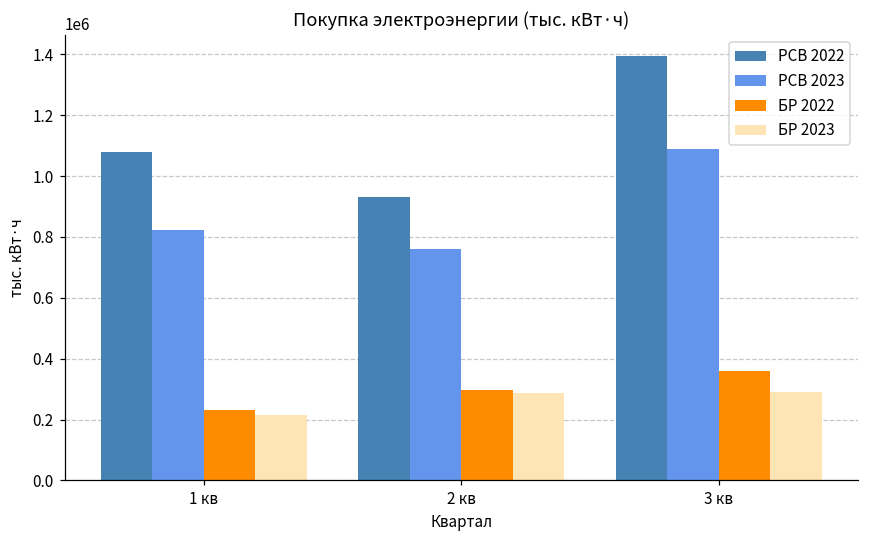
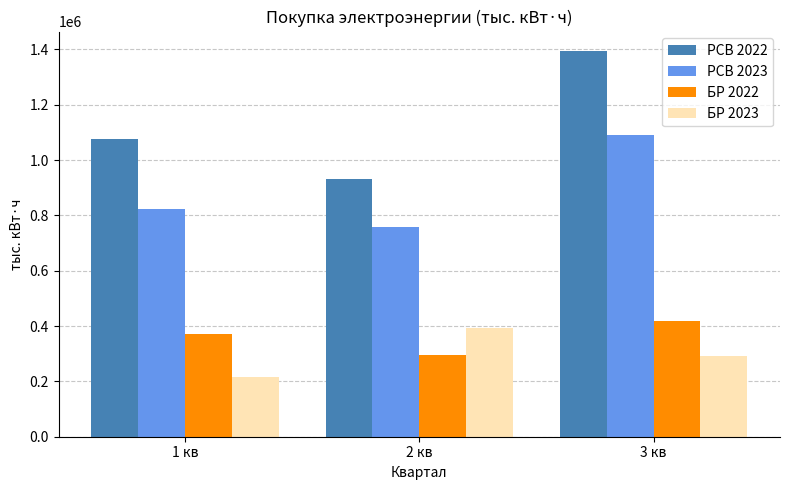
  {
    "РСВ 2022": {
      "1 кв": 1080000,
      "2 кв": 930000,
      "3 кв": 1400000
    },
    "РСВ 2023": {
      "1 кв": 820000,
      "2 кв": 760000,
      "3 кв": 1090000
    },
    "БР 2022": {
-     "1 кв": 230000,
+     "1 кв": 370000,
      "2 кв": 300000,
-     "3 кв": 360000
+     "3 кв": 420000
    },
    "БР 2023": {
      "1 кв": 220000,
-     "2 кв": 290000,
+     "2 кв": 390000,
      "3 кв": 290000
    }
  }
